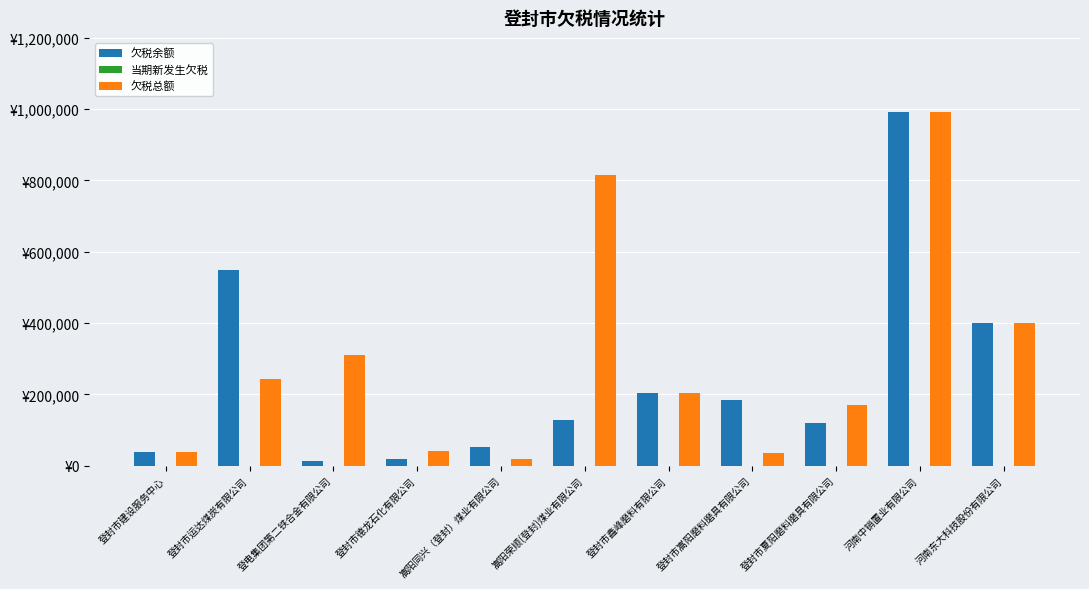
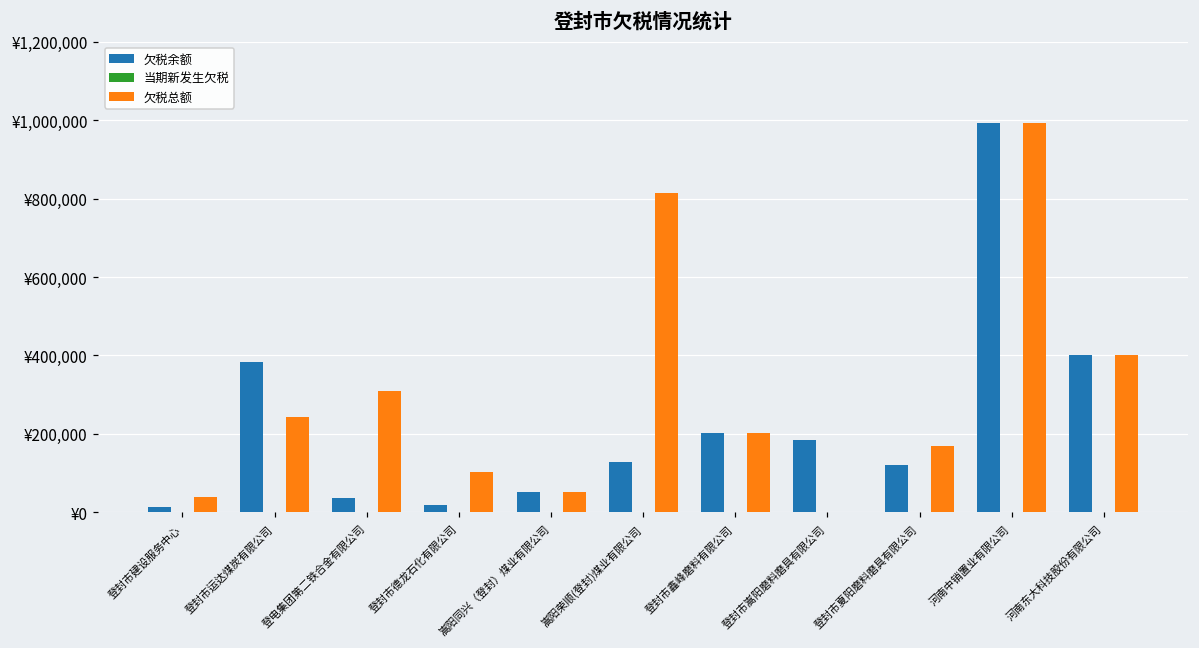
  {
    "欠税余额": {
-     "登封市建设服务中心": "¥40,000",
-     "登封市运达煤炭有限公司": "¥550,000",
-     "登电集团第二铁合金有限公司": "¥10,000",
+     "登封市建设服务中心": "¥10,000",
+     "登封市运达煤炭有限公司": "¥380,000",
+     "登电集团第二铁合金有限公司": "¥40,000",
      "登封市德龙石化有限公司": "¥20,000",
      "嵩阳同兴（登封）煤业有限公司": "¥50,000",
      "嵩阳荣顺(登封)煤业有限公司": "¥130,000",
      "登封市鑫峰磨料有限公司": "¥200,000",
      "登封市嵩阳磨料磨具有限公司": "¥190,000",
      "登封市夏阳磨料磨具有限公司": "¥120,000",
      "河南中销置业有限公司": "¥990,000",
      "河南东大科技股份有限公司": "¥400,000"
    },
    "当期新发生欠税": {
      "登封市建设服务中心": "¥0",
      "登封市运达煤炭有限公司": "¥0",
      "登电集团第二铁合金有限公司": "¥0",
      "登封市德龙石化有限公司": "¥0",
      "嵩阳同兴（登封）煤业有限公司": "¥0",
      "嵩阳荣顺(登封)煤业有限公司": "¥0",
      "登封市鑫峰磨料有限公司": "¥0",
      "登封市嵩阳磨料磨具有限公司": "¥0",
      "登封市夏阳磨料磨具有限公司": "¥0",
      "河南中销置业有限公司": "¥0",
      "河南东大科技股份有限公司": "¥0"
    },
    "欠税总额": {
      "登封市建设服务中心": "¥40,000",
      "登封市运达煤炭有限公司": "¥240,000",
      "登电集团第二铁合金有限公司": "¥310,000",
-     "登封市德龙石化有限公司": "¥40,000",
-     "嵩阳同兴（登封）煤业有限公司": "¥20,000",
+     "登封市德龙石化有限公司": "¥100,000",
+     "嵩阳同兴（登封）煤业有限公司": "¥50,000",
      "嵩阳荣顺(登封)煤业有限公司": "¥810,000",
      "登封市鑫峰磨料有限公司": "¥200,000",
-     "登封市嵩阳磨料磨具有限公司": "¥40,000",
+     "登封市嵩阳磨料磨具有限公司": "¥0",
      "登封市夏阳磨料磨具有限公司": "¥170,000",
      "河南中销置业有限公司": "¥990,000",
      "河南东大科技股份有限公司": "¥400,000"
    }
  }
